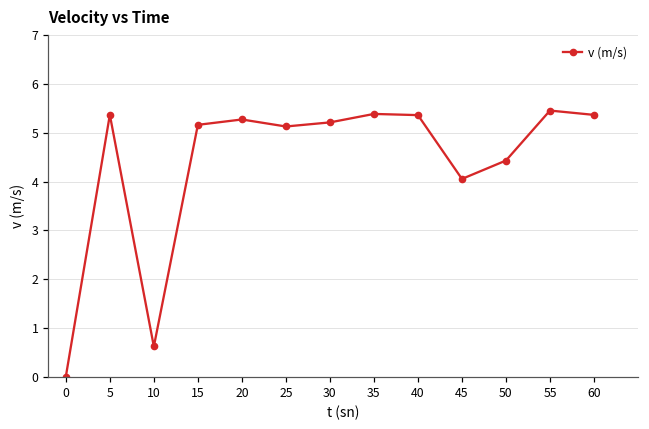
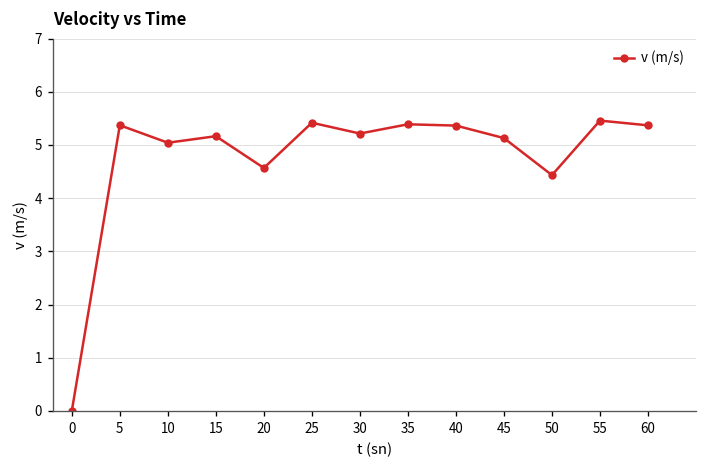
  {
    "0": 0.0,
    "5": 5.4,
-   "10": 0.6,
+   "10": 5.0,
    "15": 5.2,
-   "20": 5.3,
-   "25": 5.1,
+   "20": 4.6,
+   "25": 5.4,
    "30": 5.2,
    "35": 5.4,
    "40": 5.4,
-   "45": 4.1,
+   "45": 5.1,
    "50": 4.4,
    "55": 5.5,
    "60": 5.4
  }
